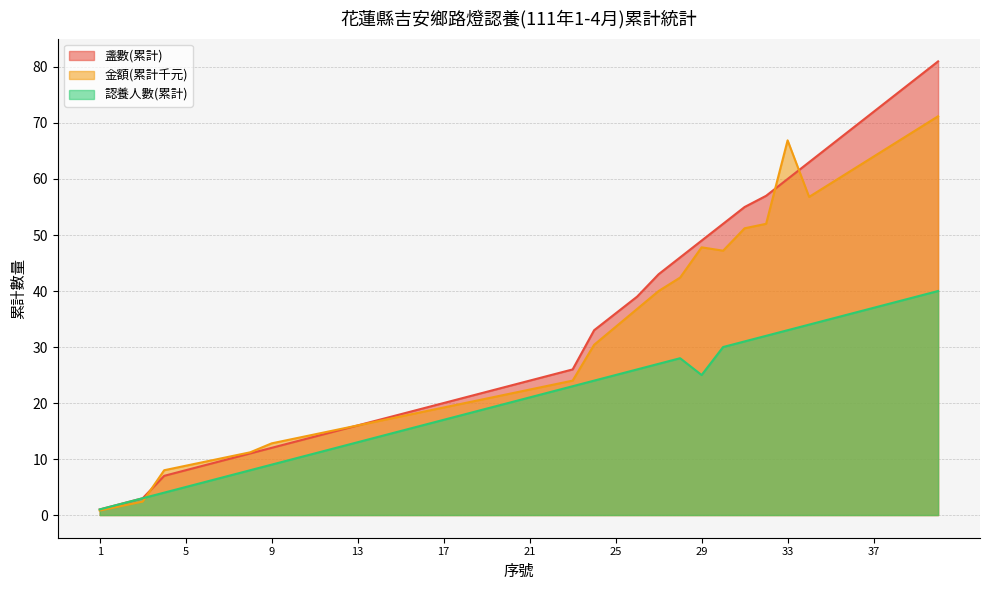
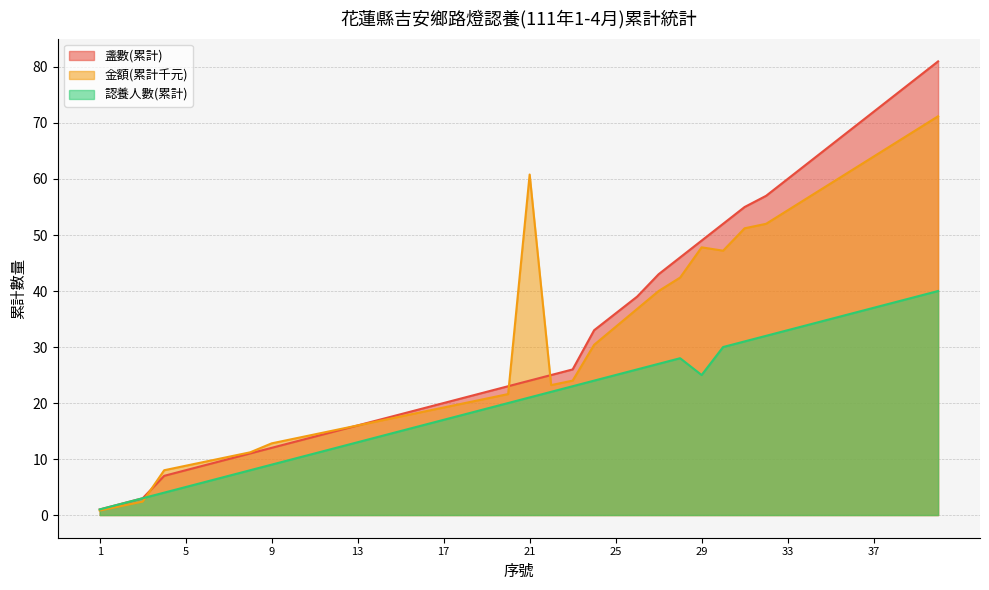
  {
    "盞數(累計)": {
      "5": 8,
      "9": 12,
      "17": 20,
      "21": 24,
      "25": 36,
      "29": 49,
      "33": 60,
      "37": 72
    },
    "金額(累計千元)": {
      "5": 9,
      "9": 13,
      "17": 19,
-     "21": 22,
+     "21": 61,
      "25": 34,
      "29": 48,
-     "33": 67,
+     "33": 54,
      "37": 64
    },
    "認養人數(累計)": {
      "5": 5,
      "9": 9,
      "13": 13,
      "17": 17,
      "21": 21,
      "25": 25,
      "29": 25,
      "33": 33,
      "37": 37
    }
  }
